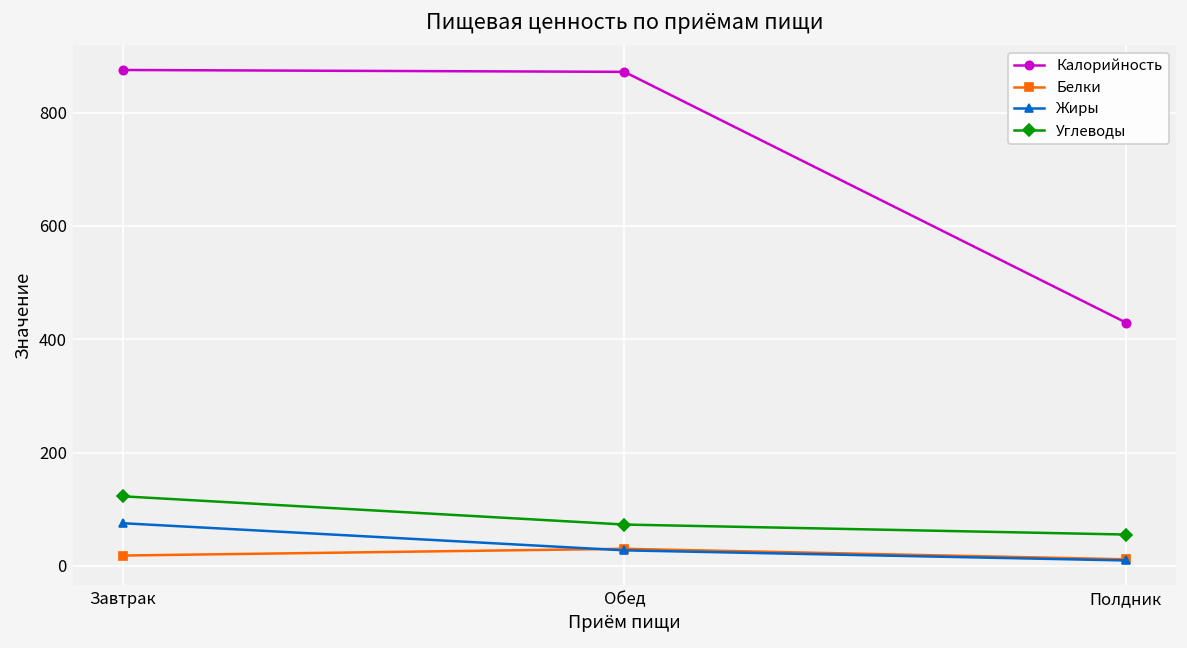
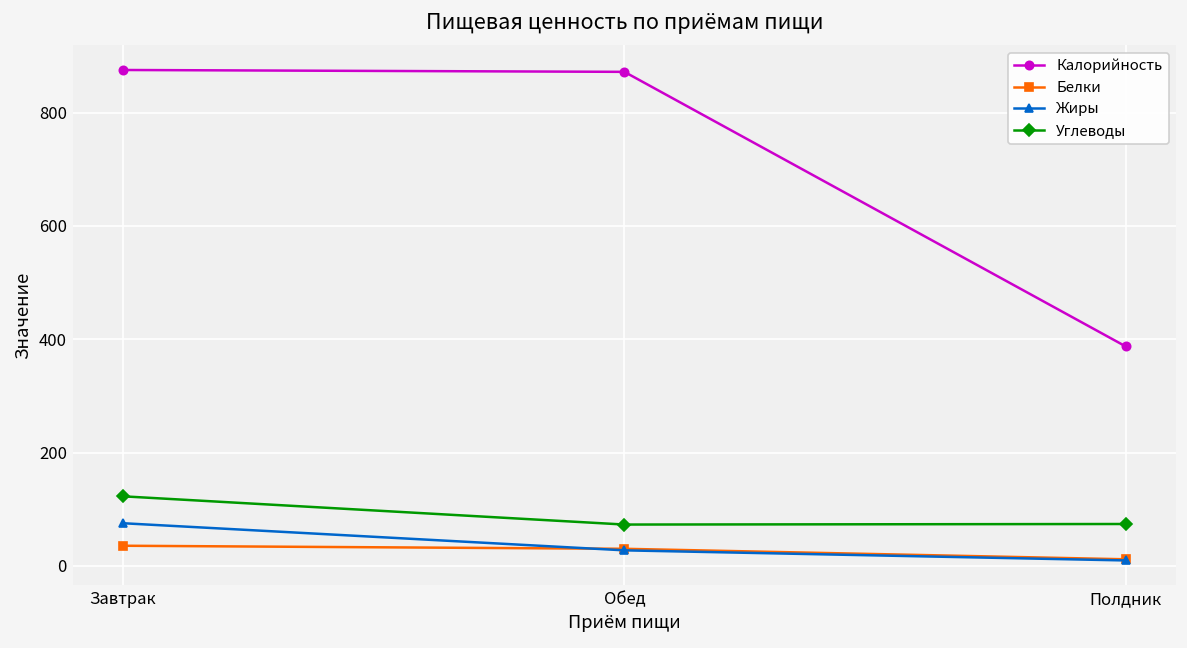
  {
    "Калорийность": {
      "Завтрак": 880,
      "Обед": 870,
-     "Полдник": 430
+     "Полдник": 390
    },
    "Белки": {
-     "Завтрак": 20
+     "Завтрак": 40
    },
    "Жиры": {
      "Завтрак": 80
    },
    "Углеводы": {
      "Завтрак": 120,
      "Обед": 70,
-     "Полдник": 60
+     "Полдник": 70
    }
  }
